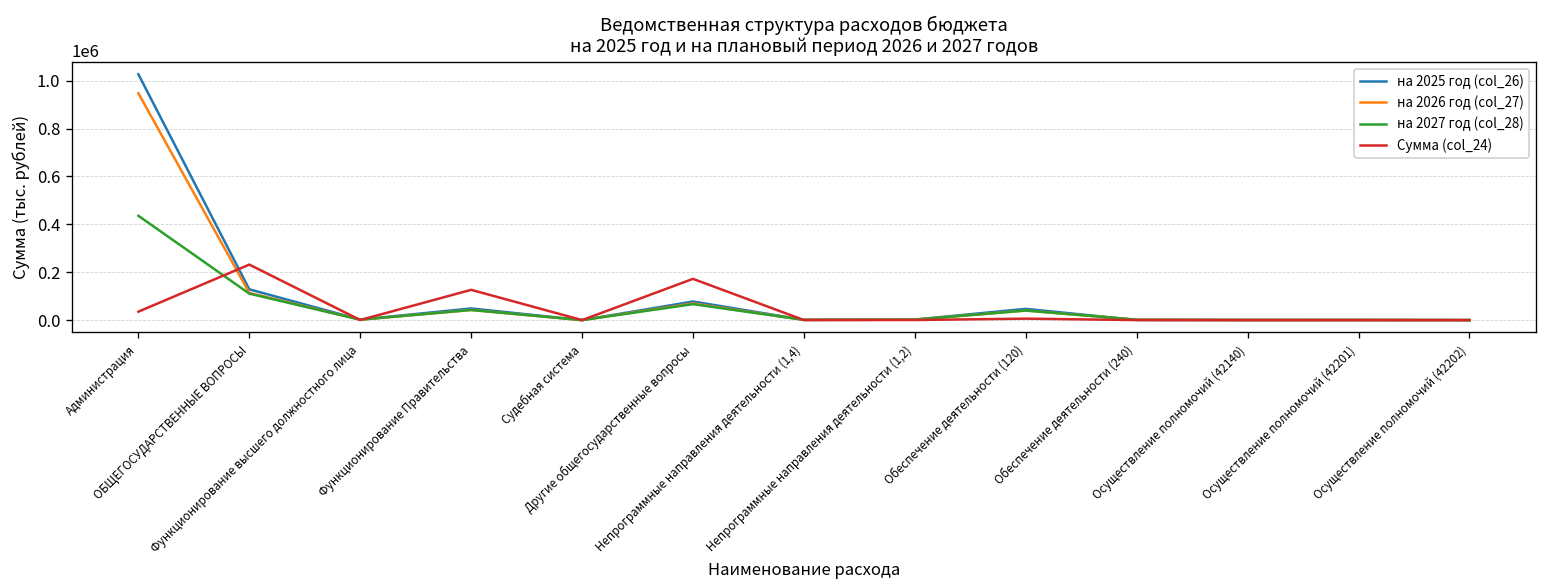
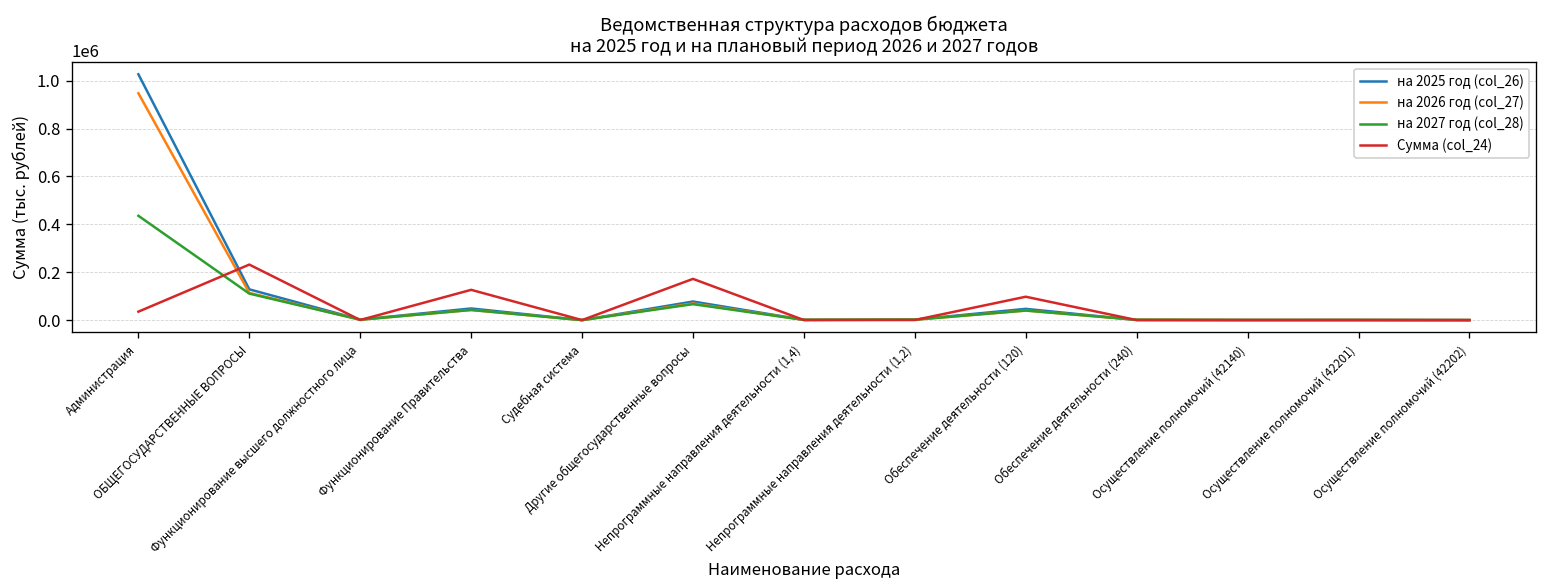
  {
    "на 2025 год (col_26)": {
      "Администрация": 1030000,
      "ОБЩЕГОСУДАРСТВЕННЫЕ ВОПРОСЫ": 130000
    },
    "на 2026 год (col_27)": {
      "Администрация": 950000
    },
    "на 2027 год (col_28)": {
      "Администрация": 440000
    },
    "Сумма (col_24)": {
      "Администрация": 40000,
      "ОБЩЕГОСУДАРСТВЕННЫЕ ВОПРОСЫ": 230000,
      "Функционирование Правительства": 130000,
      "Другие общегосударственные вопросы": 170000,
-     "Обеспечение деятельности (120)": 10000
+     "Обеспечение деятельности (120)": 100000
    }
  }
